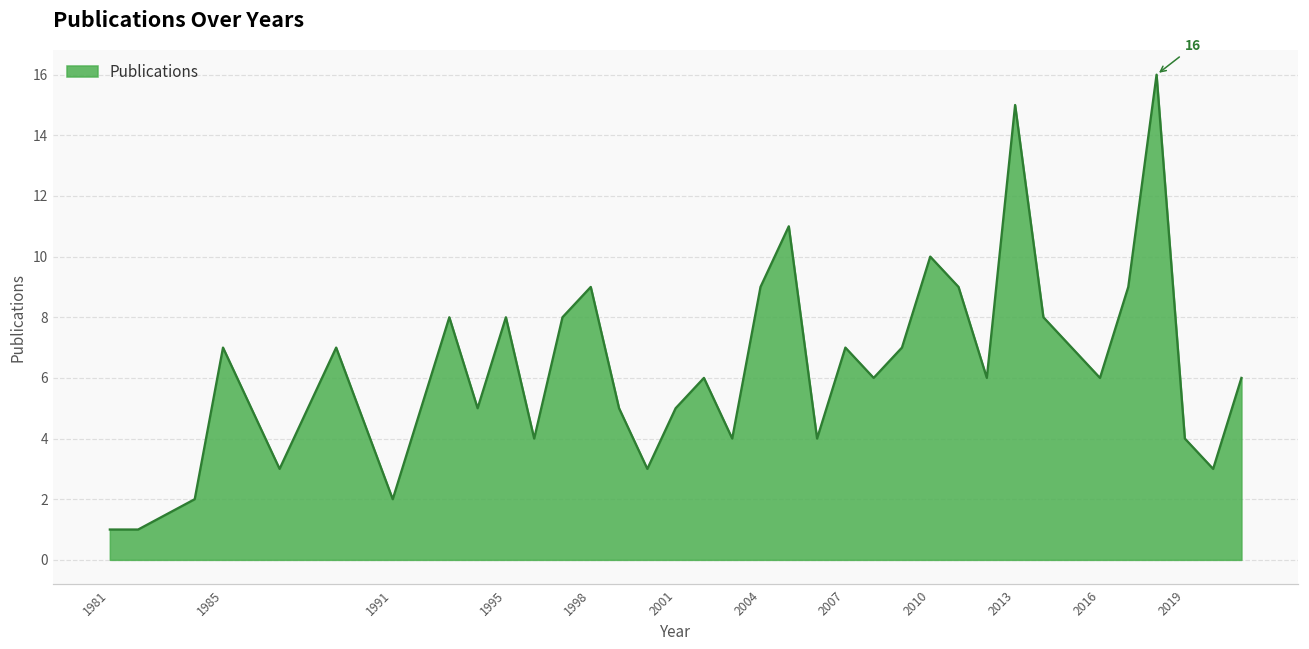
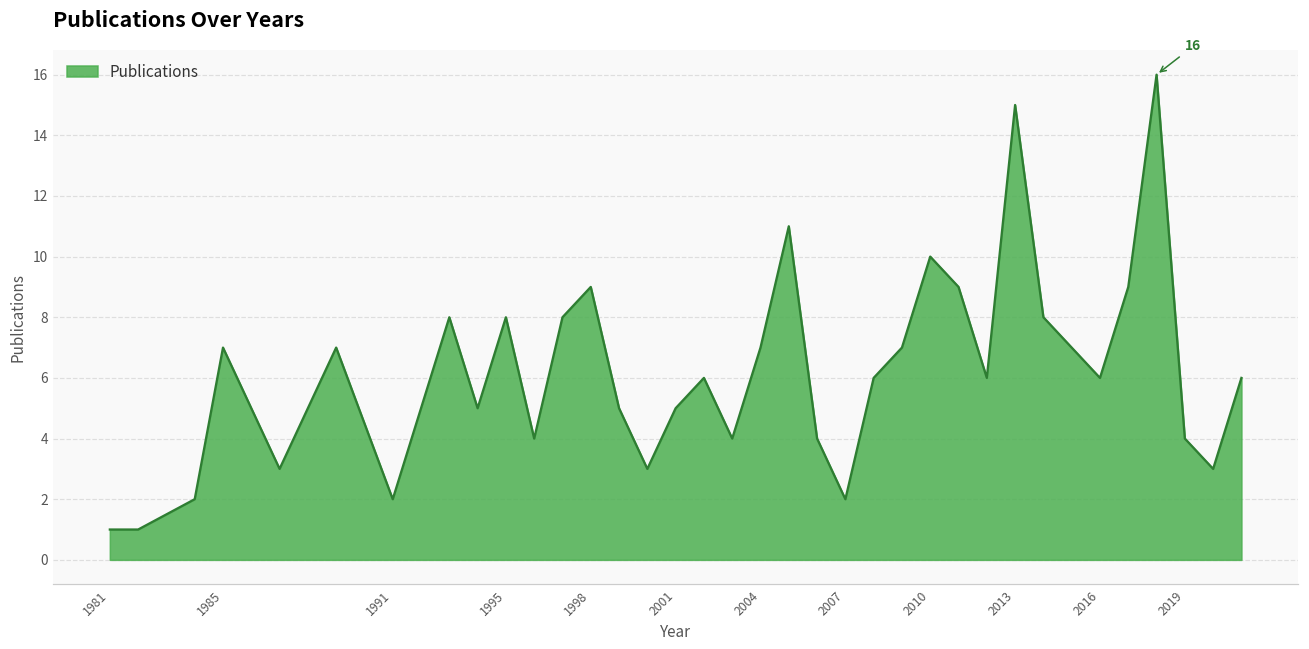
  {
    "1981": 1,
    "1985": 7,
    "1991": 2,
    "1995": 8,
    "1998": 9,
    "2001": 5,
-   "2004": 9,
-   "2007": 7,
+   "2004": 7,
+   "2007": 2,
    "2010": 10,
    "2013": 15,
    "2016": 6,
    "2019": 4
  }
